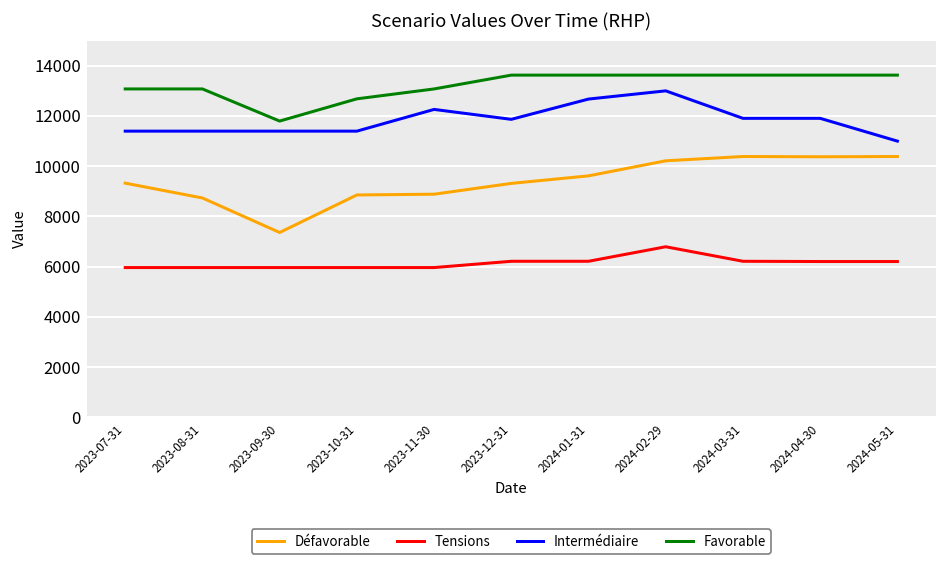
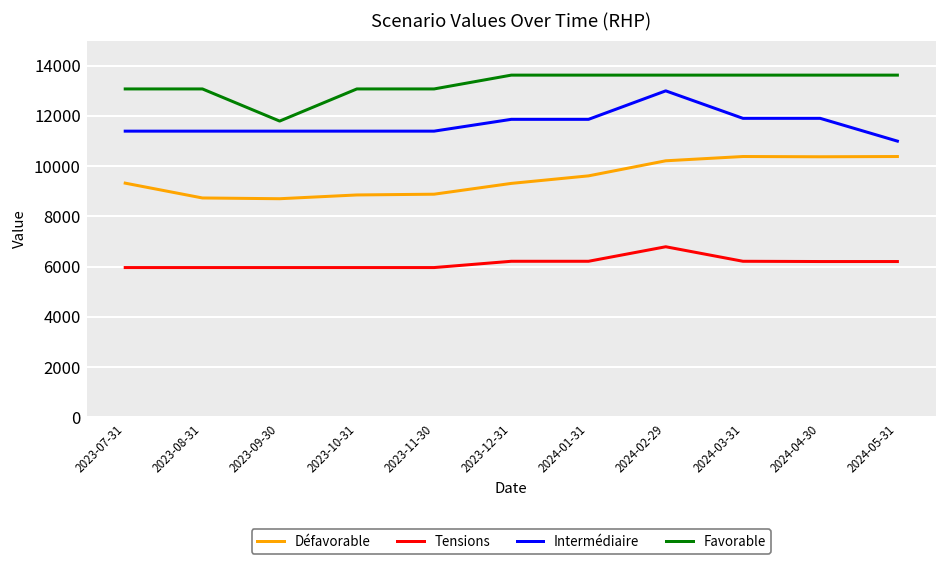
  {
    "Défavorable": {
      "2023-07-31": 9300,
      "2023-08-31": 8700,
-     "2023-09-30": 7400,
+     "2023-09-30": 8700,
      "2023-10-31": 8900,
      "2023-11-30": 8900,
      "2023-12-31": 9300,
      "2024-01-31": 9600,
      "2024-02-29": 10200,
      "2024-03-31": 10400,
      "2024-04-30": 10400,
      "2024-05-31": 10400
    },
    "Tensions": {
      "2023-07-31": 6000,
      "2023-08-31": 6000,
      "2023-09-30": 6000,
      "2023-10-31": 6000,
      "2023-11-30": 6000,
      "2023-12-31": 6200,
      "2024-01-31": 6200,
      "2024-02-29": 6800,
      "2024-03-31": 6200,
      "2024-04-30": 6200,
      "2024-05-31": 6200
    },
    "Intermédiaire": {
      "2023-07-31": 11400,
      "2023-08-31": 11400,
      "2023-09-30": 11400,
      "2023-10-31": 11400,
-     "2023-11-30": 12300,
+     "2023-11-30": 11400,
      "2023-12-31": 11900,
-     "2024-01-31": 12700,
+     "2024-01-31": 11900,
      "2024-02-29": 13000,
      "2024-03-31": 11900,
      "2024-04-30": 11900,
      "2024-05-31": 11000
    },
    "Favorable": {
      "2023-07-31": 13100,
      "2023-08-31": 13100,
      "2023-09-30": 11800,
-     "2023-10-31": 12700,
+     "2023-10-31": 13100,
      "2023-11-30": 13100,
      "2023-12-31": 13600,
      "2024-01-31": 13600,
      "2024-02-29": 13600,
      "2024-03-31": 13600,
      "2024-04-30": 13600,
      "2024-05-31": 13600
    }
  }
